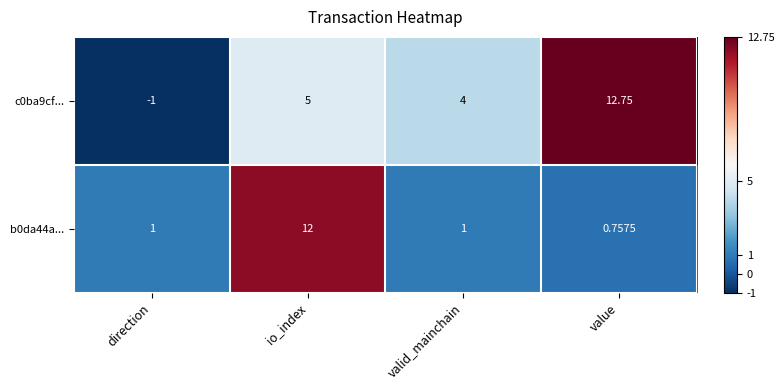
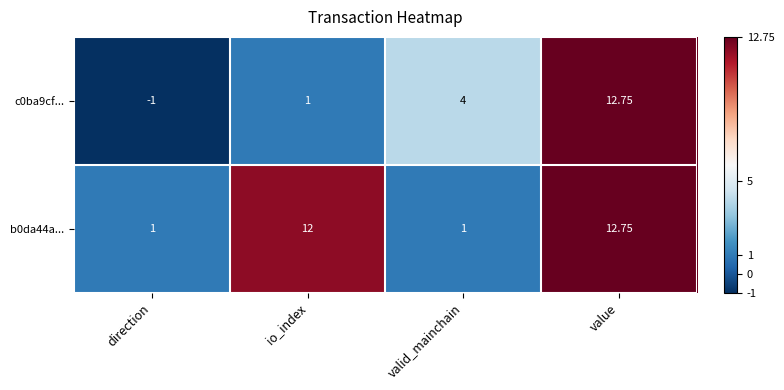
  {
    "c0ba9cf...": {
      "direction": -1,
-     "io_index": 5,
+     "io_index": 1,
      "valid_mainchain": 4,
      "value": 12.75
    },
    "b0da44a...": {
      "direction": 1,
      "io_index": 12,
      "valid_mainchain": 1,
-     "value": 0.7575
+     "value": 12.75
    }
  }
